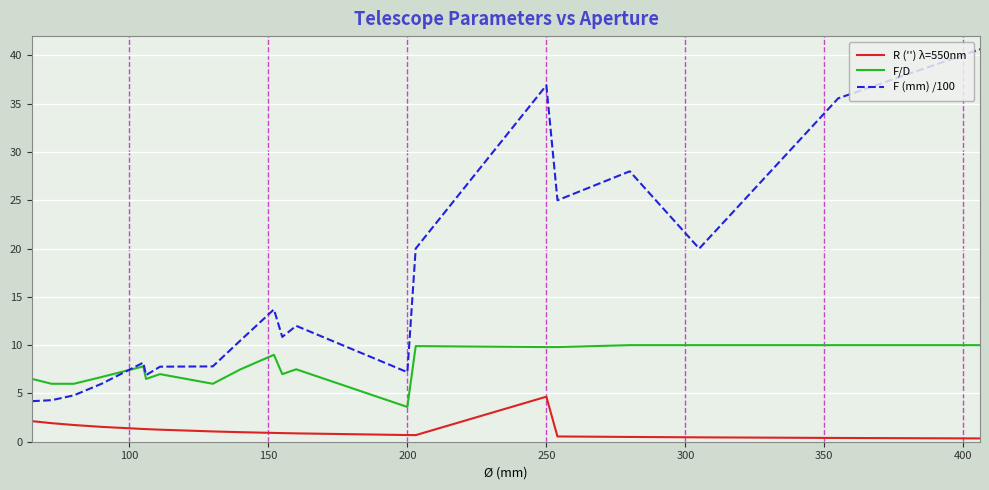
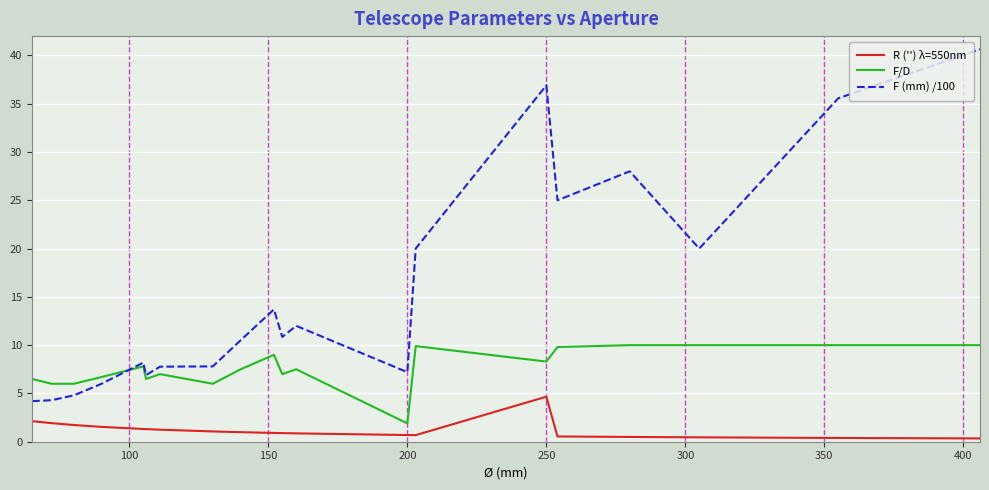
  {
    "R ('') λ=550nm": {
      "200": 1,
      "250": 5
    },
    "F/D": {
-     "200": 4,
-     "250": 10
+     "200": 2,
+     "250": 8
    },
    "F (mm) /100": {
      "200": 7,
      "250": 37
    }
  }
